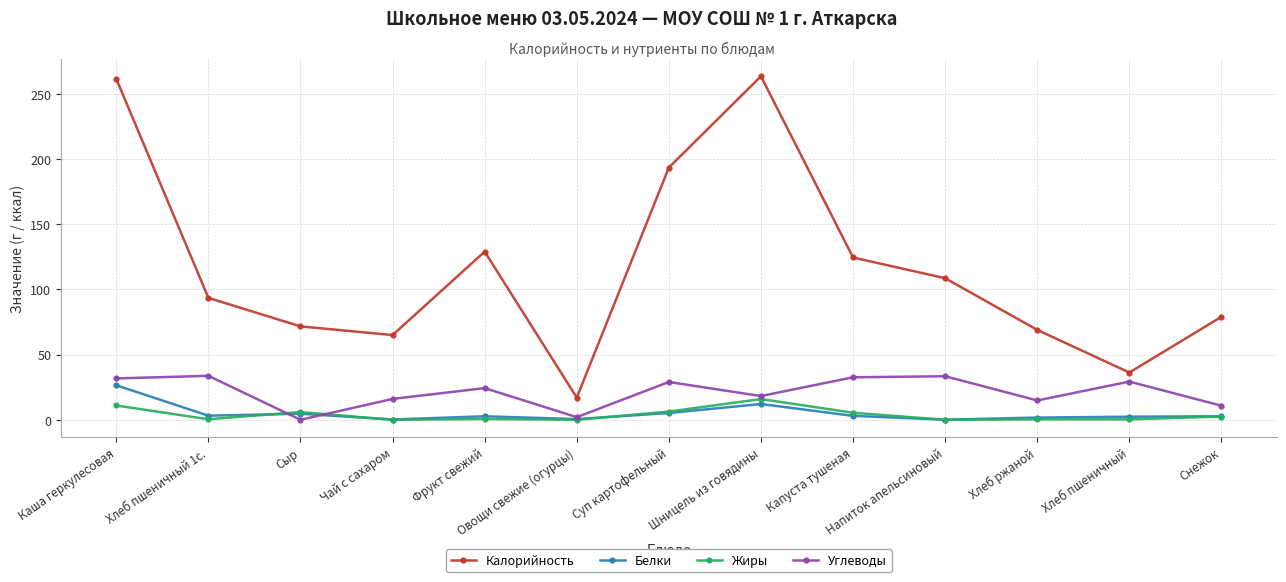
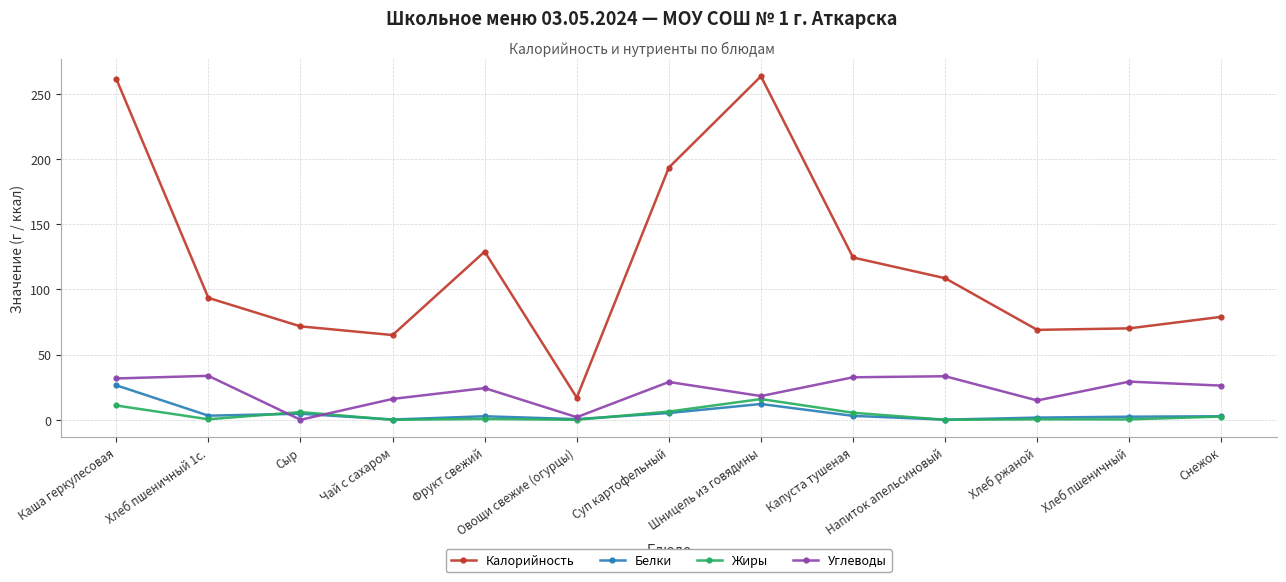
  {
    "Калорийность": {
      "Каша геркулесовая": 262,
      "Хлеб пшеничный 1с.": 94,
      "Сыр": 72,
      "Чай с сахаром": 65,
      "Фрукт свежий": 129,
      "Овощи свежие (огурцы)": 17,
      "Суп картофельный": 194,
      "Шницель из говядины": 264,
      "Капуста тушеная": 125,
      "Напиток апельсиновый": 109,
      "Хлеб ржаной": 69,
-     "Хлеб пшеничный": 36,
+     "Хлеб пшеничный": 70,
      "Снежок": 79
    },
    "Белки": {
      "Каша геркулесовая": 26,
      "Хлеб пшеничный 1с.": 3,
      "Фрукт свежий": 3,
      "Шницель из говядины": 12,
      "Капуста тушеная": 3,
      "Хлеб пшеничный": 2
    },
    "Жиры": {
      "Каша геркулесовая": 11,
      "Хлеб пшеничный 1с.": 0,
      "Фрукт свежий": 1,
      "Шницель из говядины": 16,
      "Капуста тушеная": 5,
      "Хлеб пшеничный": 0
    },
    "Углеводы": {
      "Каша геркулесовая": 32,
      "Хлеб пшеничный 1с.": 34,
      "Сыр": 0,
      "Чай с сахаром": 16,
      "Фрукт свежий": 24,
      "Суп картофельный": 29,
      "Шницель из говядины": 18,
      "Капуста тушеная": 33,
      "Напиток апельсиновый": 33,
      "Хлеб ржаной": 15,
      "Хлеб пшеничный": 29,
-     "Снежок": 11
+     "Снежок": 26
    }
  }
